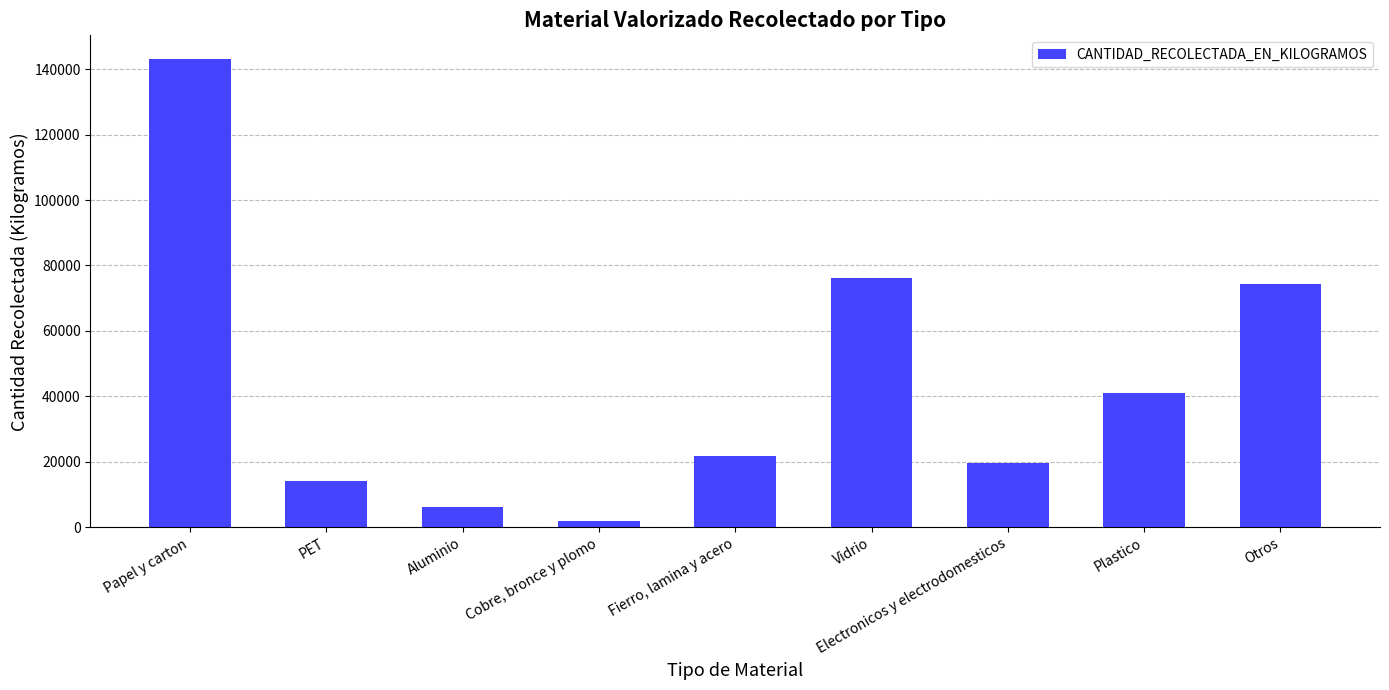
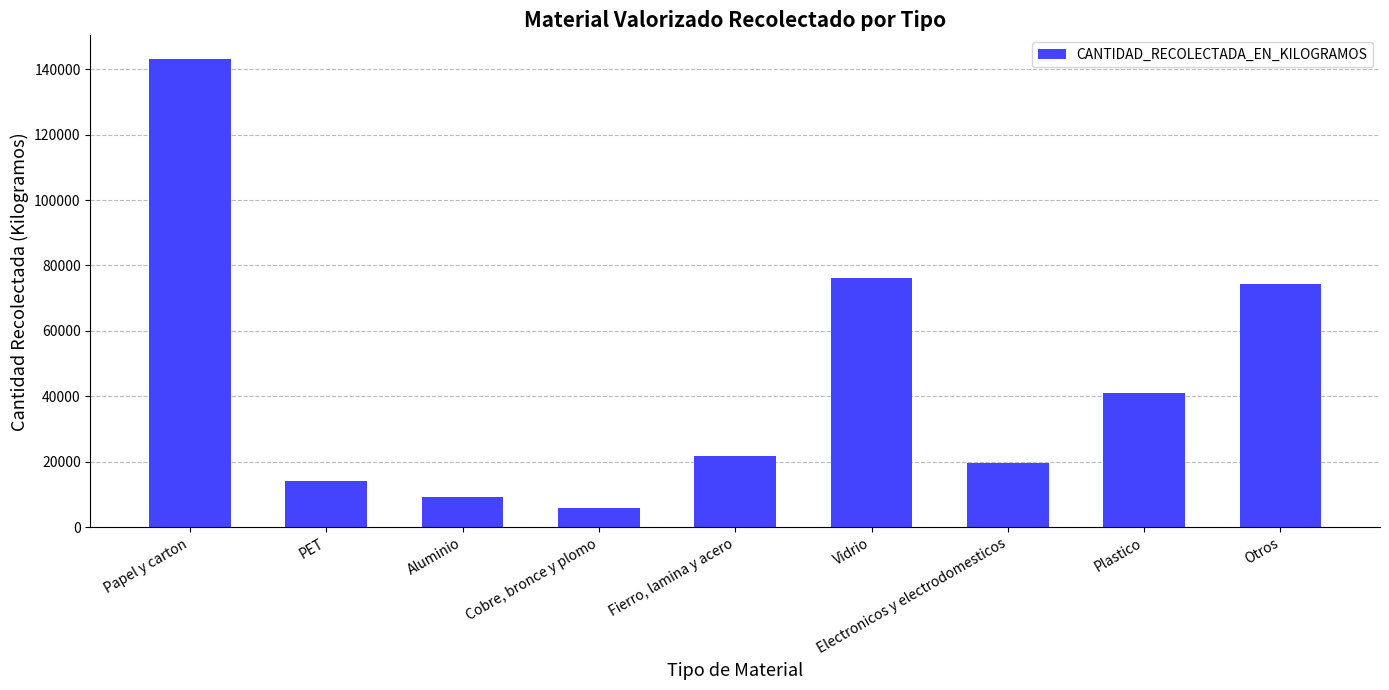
  {
    "Papel y carton": 143000,
    "PET": 14000,
-   "Aluminio": 6000,
-   "Cobre, bronce y plomo": 2000,
+   "Aluminio": 9000,
+   "Cobre, bronce y plomo": 6000,
    "Fierro, lamina y acero": 22000,
    "Vidrio": 76000,
    "Electronicos y electrodomesticos": 20000,
    "Plastico": 41000,
    "Otros": 74000
  }
